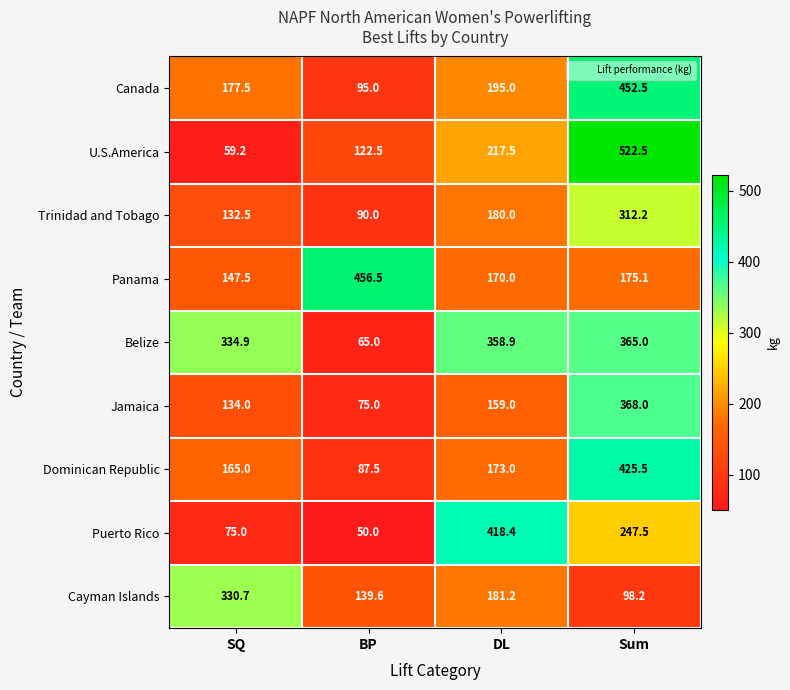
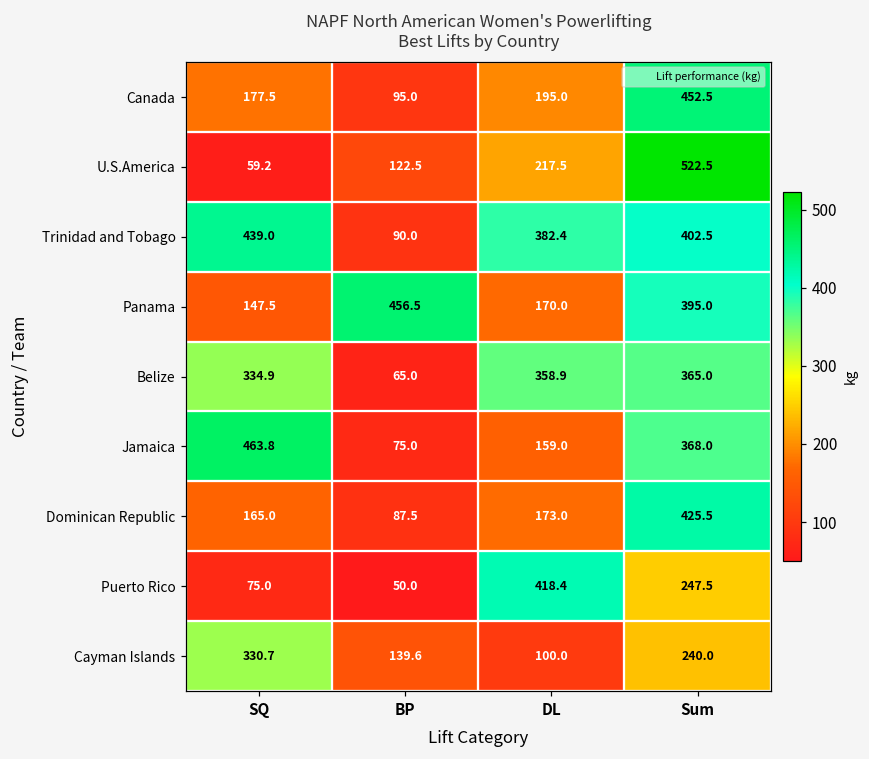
  {
    "Canada": {
      "SQ": 177.5,
      "BP": 95.0,
      "DL": 195.0,
      "Sum": 452.5
    },
    "U.S.America": {
      "SQ": 59.2,
      "BP": 122.5,
      "DL": 217.5,
      "Sum": 522.5
    },
    "Trinidad and Tobago": {
-     "SQ": 132.5,
+     "SQ": 439.0,
      "BP": 90.0,
-     "DL": 180.0,
-     "Sum": 312.2
+     "DL": 382.4,
+     "Sum": 402.5
    },
    "Panama": {
      "SQ": 147.5,
      "BP": 456.5,
      "DL": 170.0,
-     "Sum": 175.1
+     "Sum": 395.0
    },
    "Belize": {
      "SQ": 334.9,
      "BP": 65.0,
      "DL": 358.9,
      "Sum": 365.0
    },
    "Jamaica": {
-     "SQ": 134.0,
+     "SQ": 463.8,
      "BP": 75.0,
      "DL": 159.0,
      "Sum": 368.0
    },
    "Dominican Republic": {
      "SQ": 165.0,
      "BP": 87.5,
      "DL": 173.0,
      "Sum": 425.5
    },
    "Puerto Rico": {
      "SQ": 75.0,
      "BP": 50.0,
      "DL": 418.4,
      "Sum": 247.5
    },
    "Cayman Islands": {
      "SQ": 330.7,
      "BP": 139.6,
-     "DL": 181.2,
-     "Sum": 98.2
+     "DL": 100.0,
+     "Sum": 240.0
    }
  }
